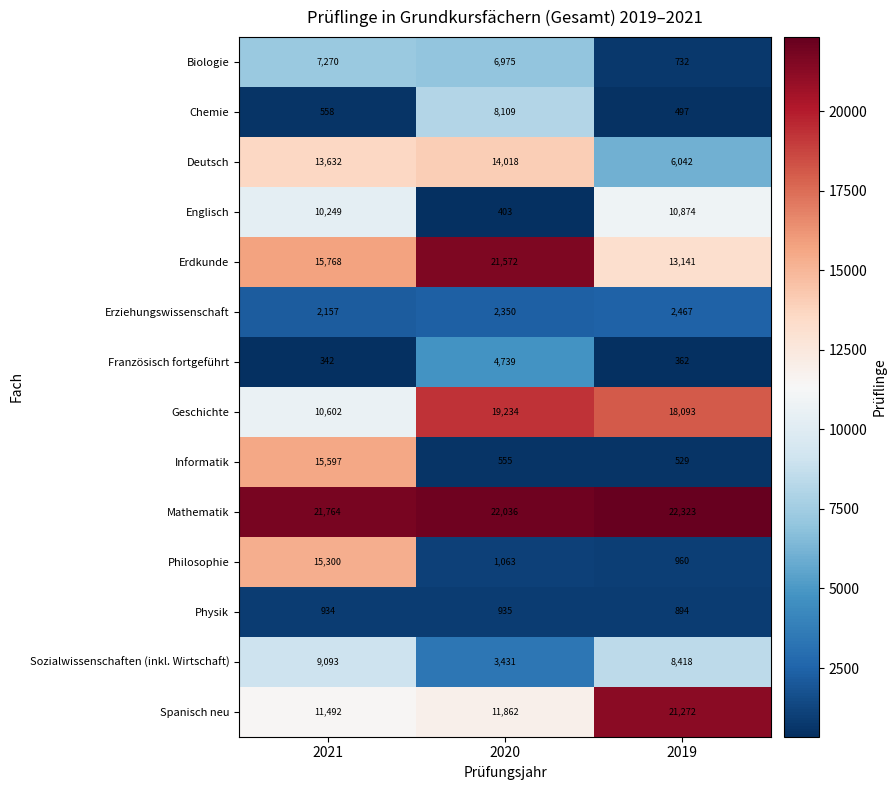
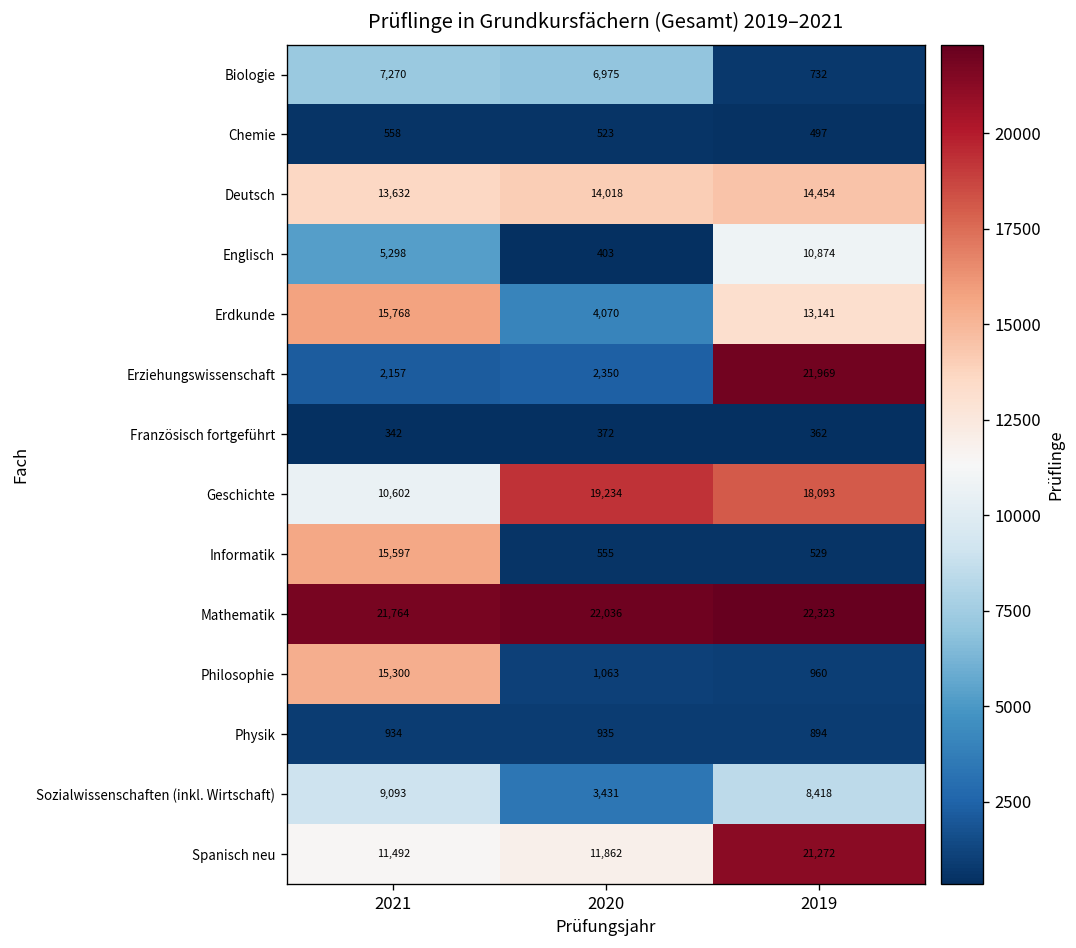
  {
    "Biologie": {
      "2021": "7,270",
      "2020": "6,975",
      "2019": "732"
    },
    "Chemie": {
      "2021": "558",
-     "2020": "8,109",
+     "2020": "523",
      "2019": "497"
    },
    "Deutsch": {
      "2021": "13,632",
      "2020": "14,018",
-     "2019": "6,042"
+     "2019": "14,454"
    },
    "Englisch": {
-     "2021": "10,249",
+     "2021": "5,298",
      "2020": "403",
      "2019": "10,874"
    },
    "Erdkunde": {
      "2021": "15,768",
-     "2020": "21,572",
+     "2020": "4,070",
      "2019": "13,141"
    },
    "Erziehungswissenschaft": {
      "2021": "2,157",
      "2020": "2,350",
-     "2019": "2,467"
+     "2019": "21,969"
    },
    "Französisch fortgeführt": {
      "2021": "342",
-     "2020": "4,739",
+     "2020": "372",
      "2019": "362"
    },
    "Geschichte": {
      "2021": "10,602",
      "2020": "19,234",
      "2019": "18,093"
    },
    "Informatik": {
      "2021": "15,597",
      "2020": "555",
      "2019": "529"
    },
    "Mathematik": {
      "2021": "21,764",
      "2020": "22,036",
      "2019": "22,323"
    },
    "Philosophie": {
      "2021": "15,300",
      "2020": "1,063",
      "2019": "960"
    },
    "Physik": {
      "2021": "934",
      "2020": "935",
      "2019": "894"
    },
    "Sozialwissenschaften (inkl. Wirtschaft)": {
      "2021": "9,093",
      "2020": "3,431",
      "2019": "8,418"
    },
    "Spanisch neu": {
      "2021": "11,492",
      "2020": "11,862",
      "2019": "21,272"
    }
  }
